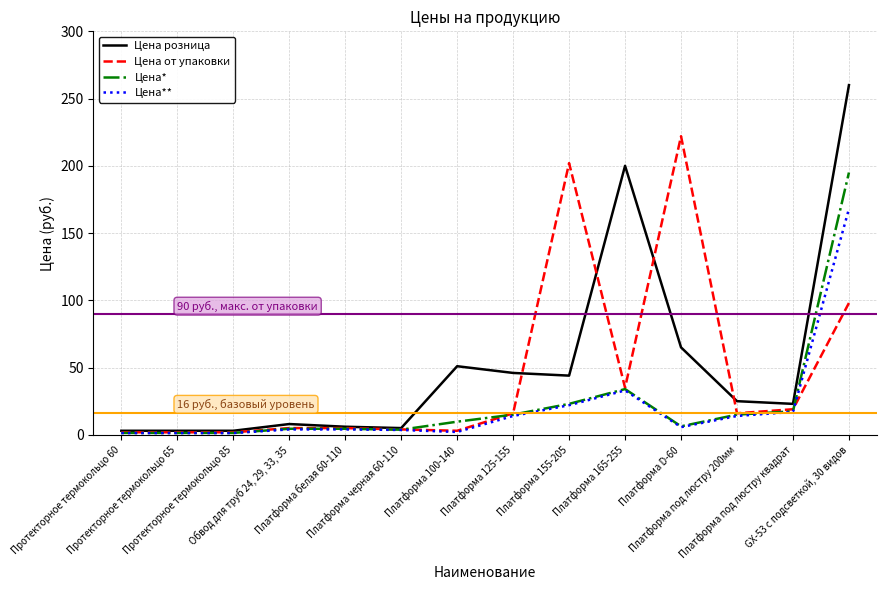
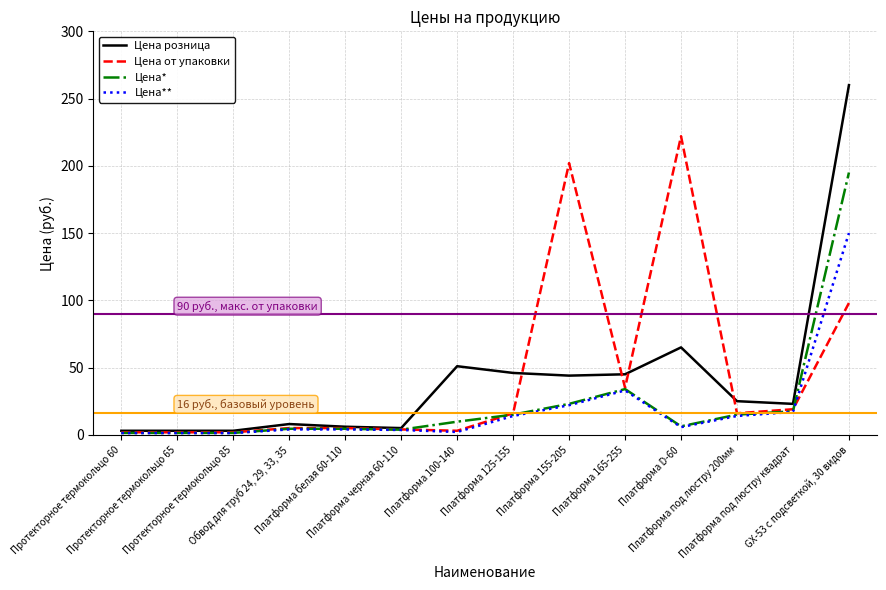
  {
    "Цена розница": {
      "Платформа 100-140": 51,
      "Платформа 125-155": 46,
      "Платформа 155-205": 44,
-     "Платформа 165-255": 200,
+     "Платформа 165-255": 45,
      "Платформа D-60": 65,
      "Платформа под люстру 200мм": 25,
      "Платформа под люстру квадрат": 23,
      "GX-53 с подсветкой, 30 видов": 260
    },
    "Цена от упаковки": {
      "Платформа 155-205": 202,
      "Платформа D-60": 222,
      "GX-53 с подсветкой, 30 видов": 98
    },
    "Цена*": {
      "Платформа 100-140": 10,
      "GX-53 с подсветкой, 30 видов": 195
    },
    "Цена**": {
-     "GX-53 с подсветкой, 30 видов": 168
+     "GX-53 с подсветкой, 30 видов": 150
    }
  }
